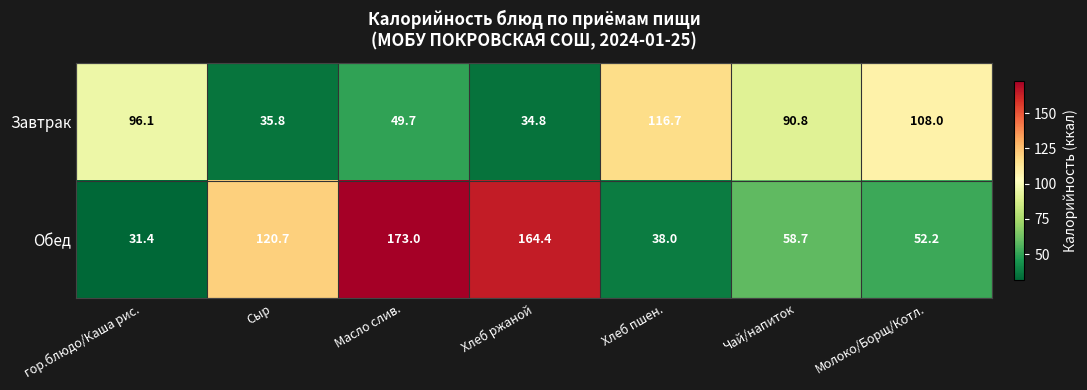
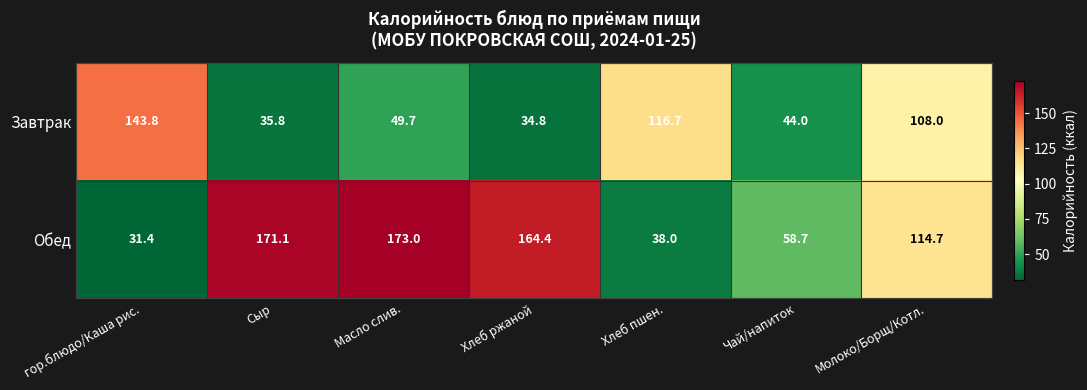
  {
    "Завтрак": {
-     "гор.блюдо/Каша рис.": 96.1,
+     "гор.блюдо/Каша рис.": 143.8,
      "Сыр": 35.8,
      "Масло слив.": 49.7,
      "Хлеб ржаной": 34.8,
      "Хлеб пшен.": 116.7,
-     "Чай/напиток": 90.8,
+     "Чай/напиток": 44.0,
      "Молоко/Борщ/Котл.": 108.0
    },
    "Обед": {
      "гор.блюдо/Каша рис.": 31.4,
-     "Сыр": 120.7,
+     "Сыр": 171.1,
      "Масло слив.": 173.0,
      "Хлеб ржаной": 164.4,
      "Хлеб пшен.": 38.0,
      "Чай/напиток": 58.7,
-     "Молоко/Борщ/Котл.": 52.2
+     "Молоко/Борщ/Котл.": 114.7
    }
  }
